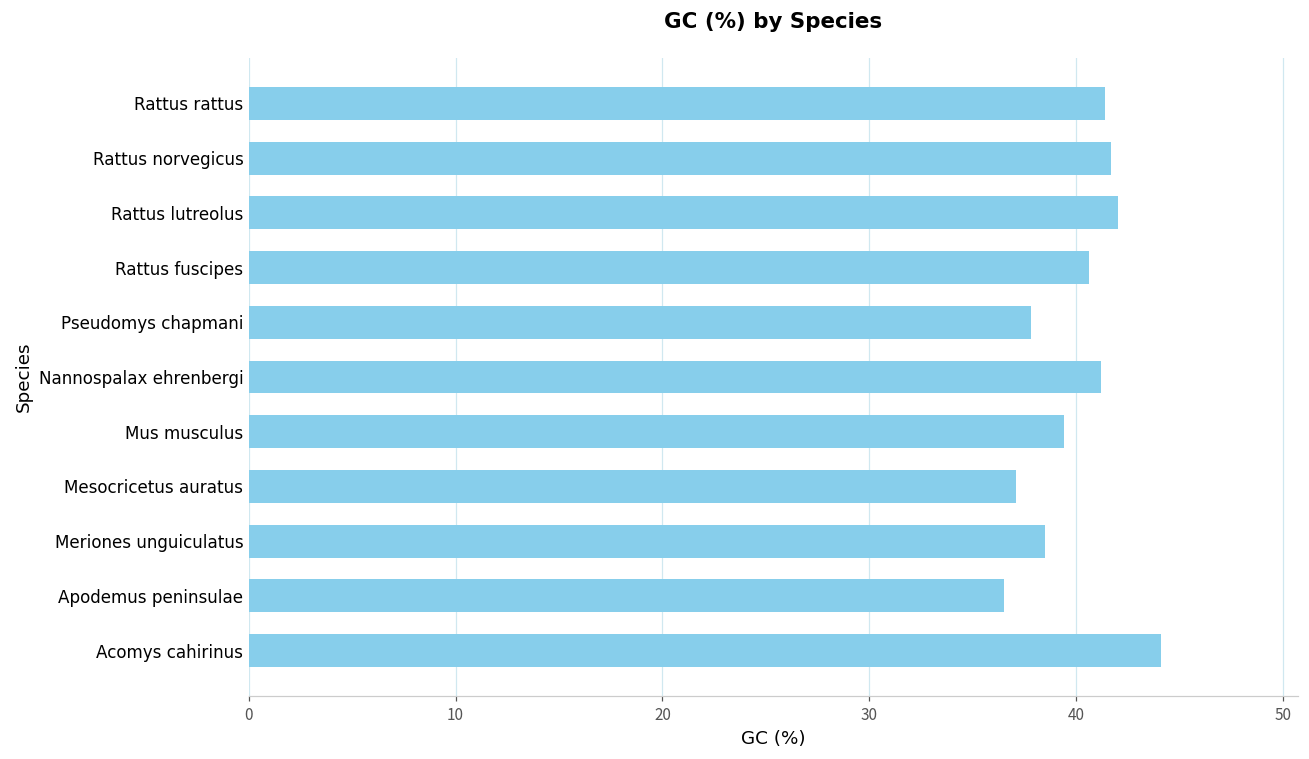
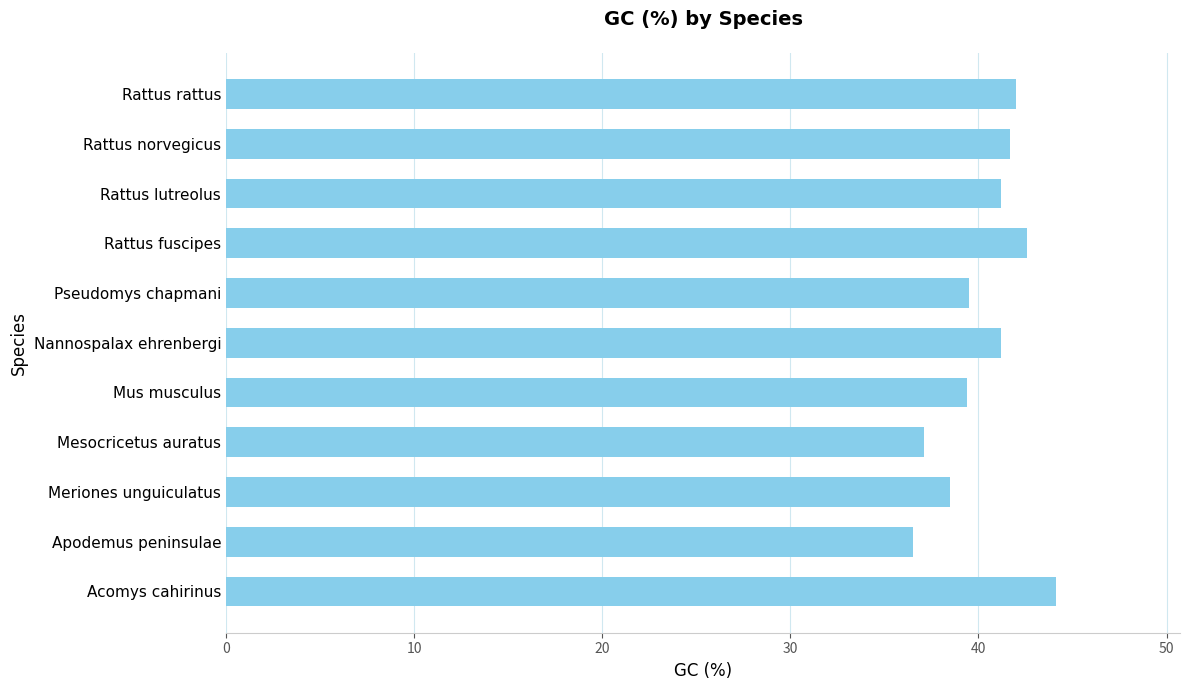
  {
-   "Rattus rattus": 41.4,
+   "Rattus rattus": 42.0,
    "Rattus norvegicus": 41.7,
-   "Rattus lutreolus": 42.0,
-   "Rattus fuscipes": 40.6,
-   "Pseudomys chapmani": 37.8,
+   "Rattus lutreolus": 41.2,
+   "Rattus fuscipes": 42.6,
+   "Pseudomys chapmani": 39.5,
    "Nannospalax ehrenbergi": 41.2,
    "Mus musculus": 39.4,
    "Mesocricetus auratus": 37.1,
    "Meriones unguiculatus": 38.5,
    "Apodemus peninsulae": 36.5,
    "Acomys cahirinus": 44.1
  }
